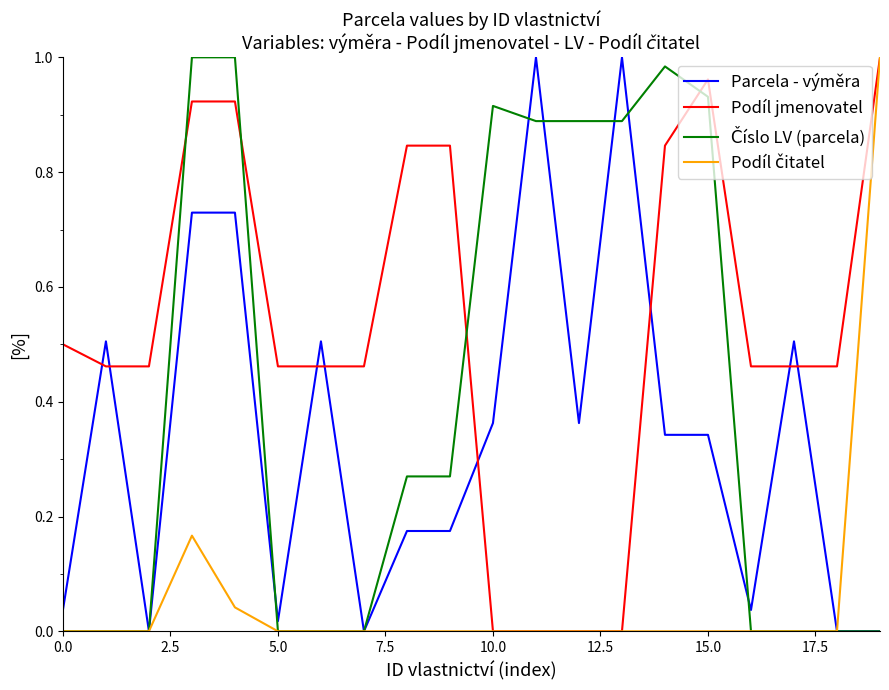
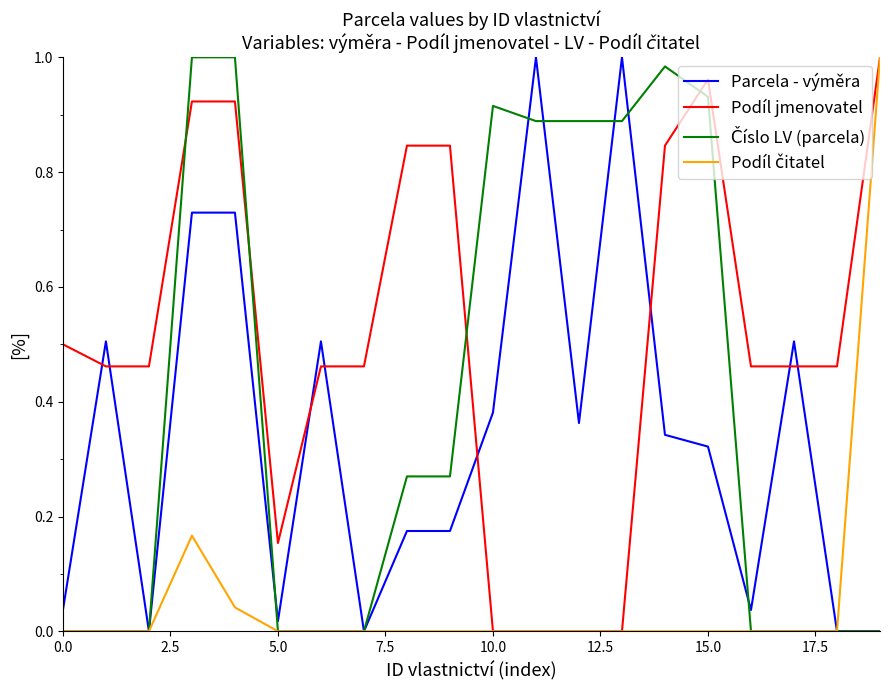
  {
    "Parcela - výměra": {
      "0.0": 0.04,
      "5.0": 0.02,
-     "10.0": 0.36,
-     "15.0": 0.34
+     "10.0": 0.38,
+     "15.0": 0.32
    },
    "Podíl jmenovatel": {
      "0.0": 0.50,
-     "5.0": 0.46
+     "5.0": 0.15
    },
    "Číslo LV (parcela)": {
      "10.0": 0.92
    },
    "Podíl čitatel": {
      "15.0": 0.00
    }
  }
